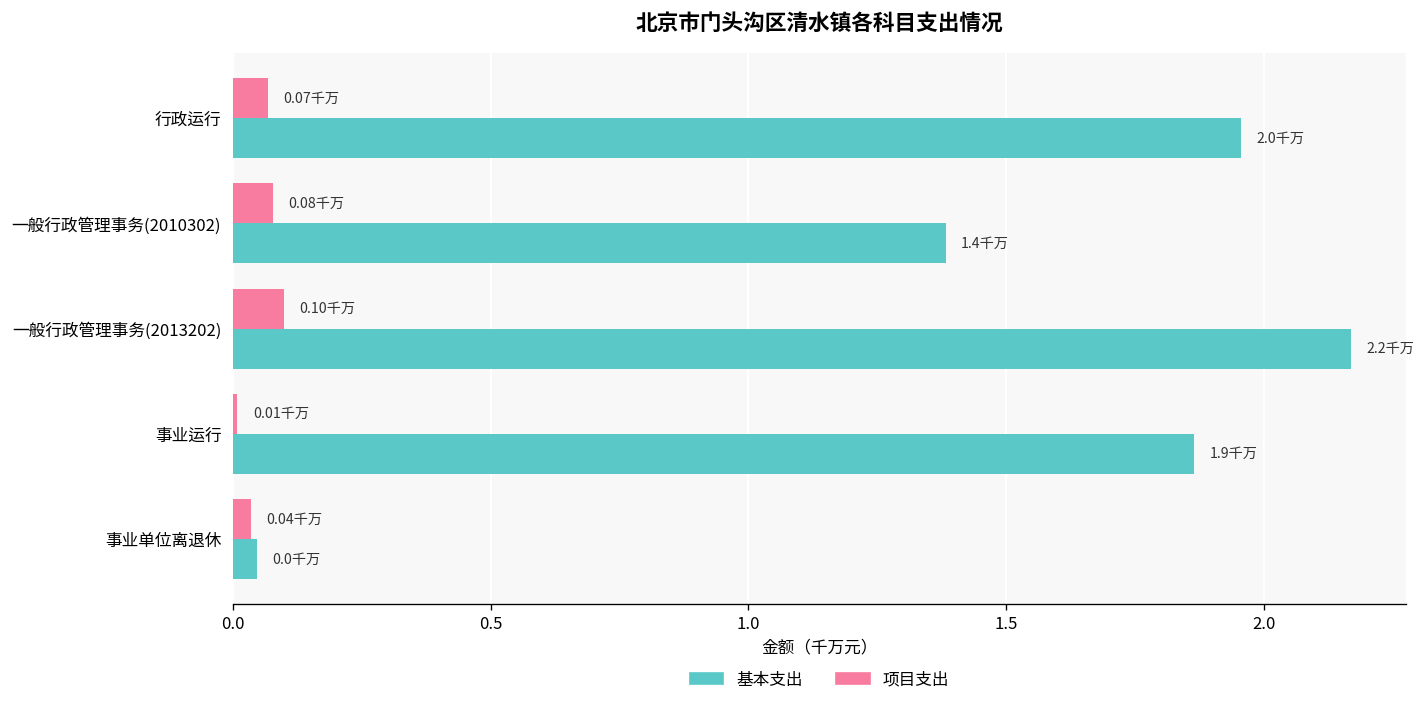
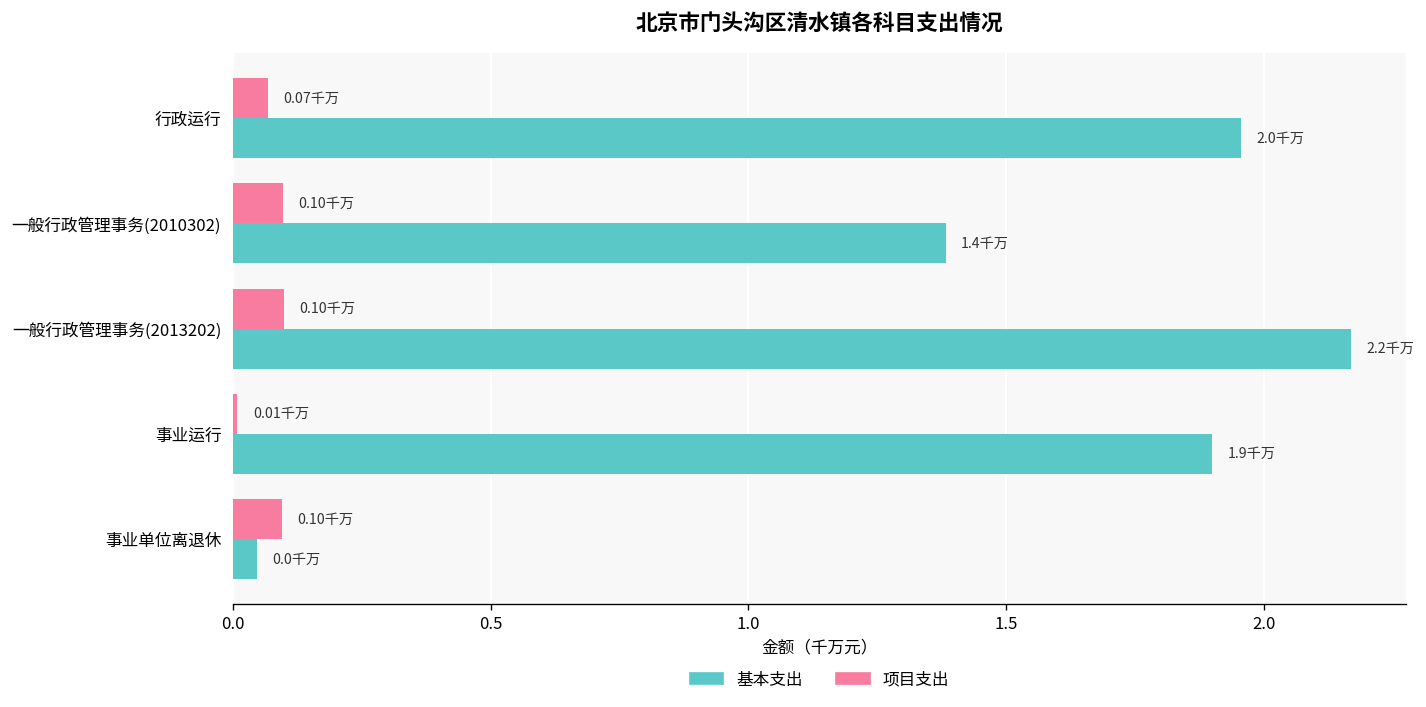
  {
    "基本支出": {
-     "事业运行": 1.86
+     "事业运行": 1.90
    },
    "项目支出": {
      "行政运行": 0.07,
-     "一般行政管理事务(2010302)": 0.08,
+     "一般行政管理事务(2010302)": 0.10,
      "一般行政管理事务(2013202)": 0.10,
      "事业运行": 0.01,
-     "事业单位离退休": 0.04
+     "事业单位离退休": 0.10
    }
  }
